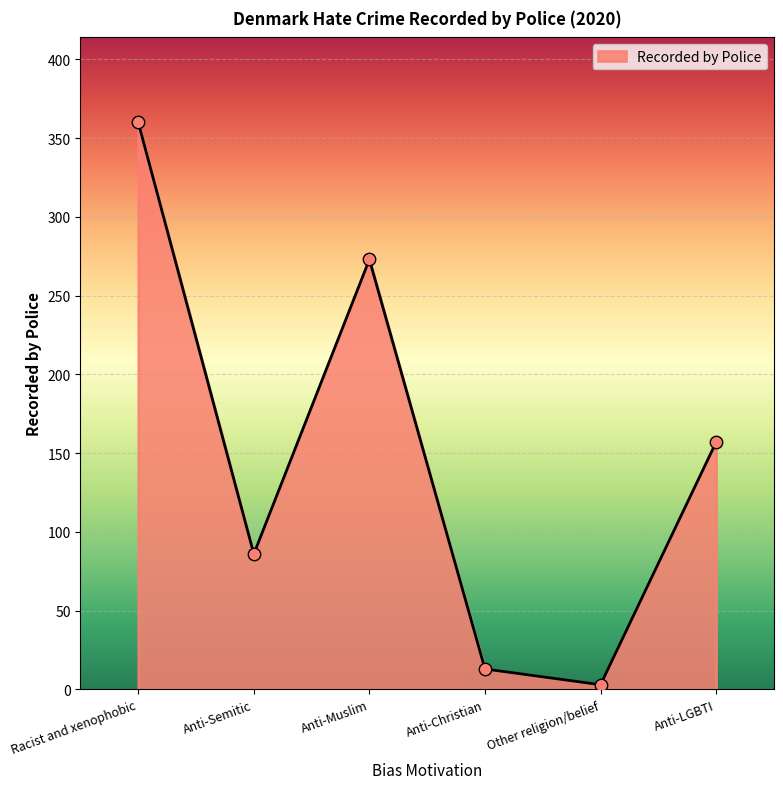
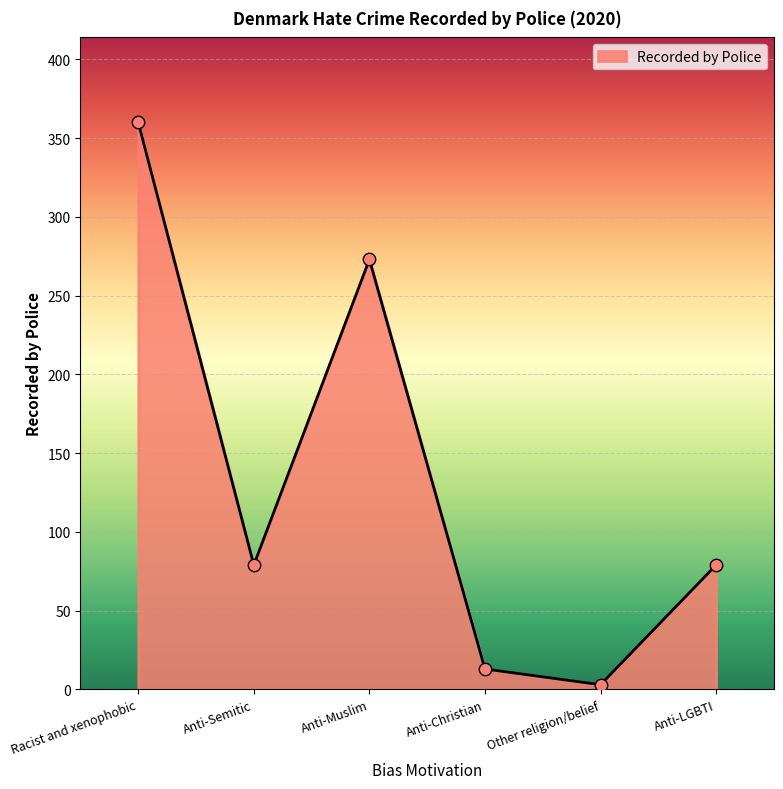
  {
    "Racist and xenophobic": 360,
-   "Anti-Semitic": 86,
+   "Anti-Semitic": 79,
    "Anti-Muslim": 273,
    "Anti-Christian": 13,
    "Other religion/belief": 3,
-   "Anti-LGBTI": 157
+   "Anti-LGBTI": 79
  }
